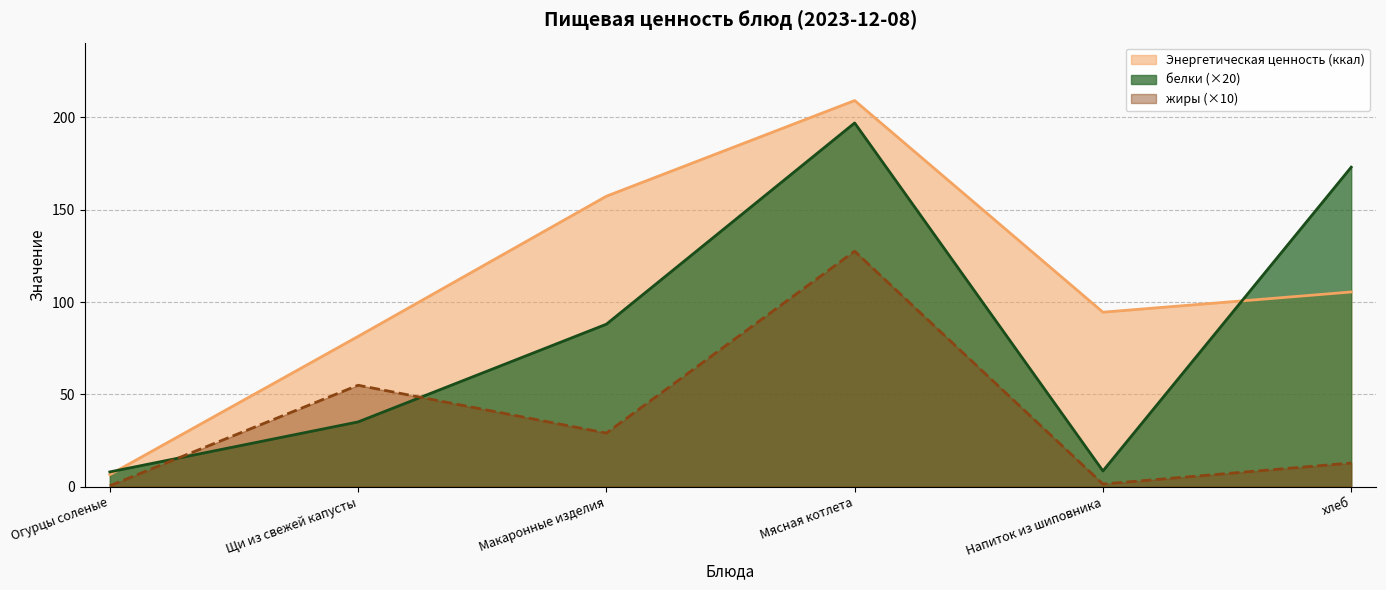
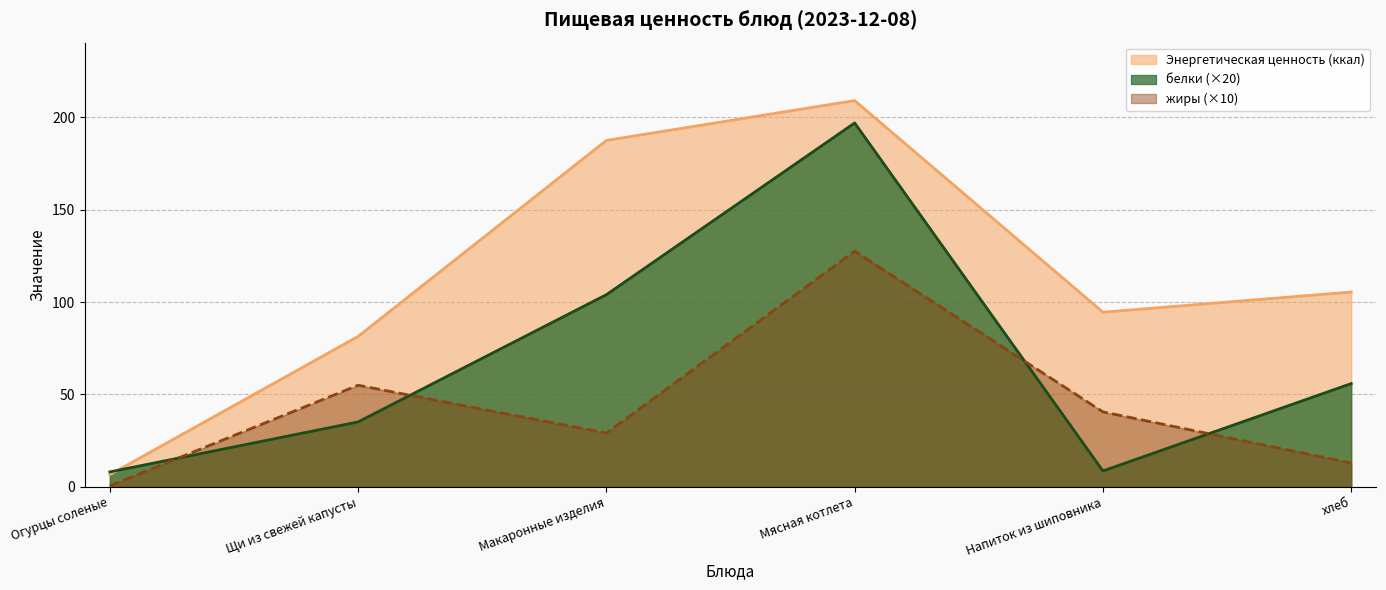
  {
    "Энергетическая ценность (ккал)": {
      "Огурцы соленые": 7,
      "Щи из свежей капусты": 81,
-     "Макаронные изделия": 157,
+     "Макаронные изделия": 188,
      "Мясная котлета": 209,
      "Напиток из шиповника": 95,
      "хлеб": 105
    },
    "белки (×20)": {
      "Огурцы соленые": 8,
      "Щи из свежей капусты": 35,
-     "Макаронные изделия": 88,
+     "Макаронные изделия": 104,
      "Мясная котлета": 197,
      "Напиток из шиповника": 9,
-     "хлеб": 173
+     "хлеб": 56
    },
    "жиры (×10)": {
      "Огурцы соленые": 1,
      "Щи из свежей капусты": 55,
      "Макаронные изделия": 29,
      "Мясная котлета": 128,
-     "Напиток из шиповника": 1,
+     "Напиток из шиповника": 41,
      "хлеб": 13
    }
  }
